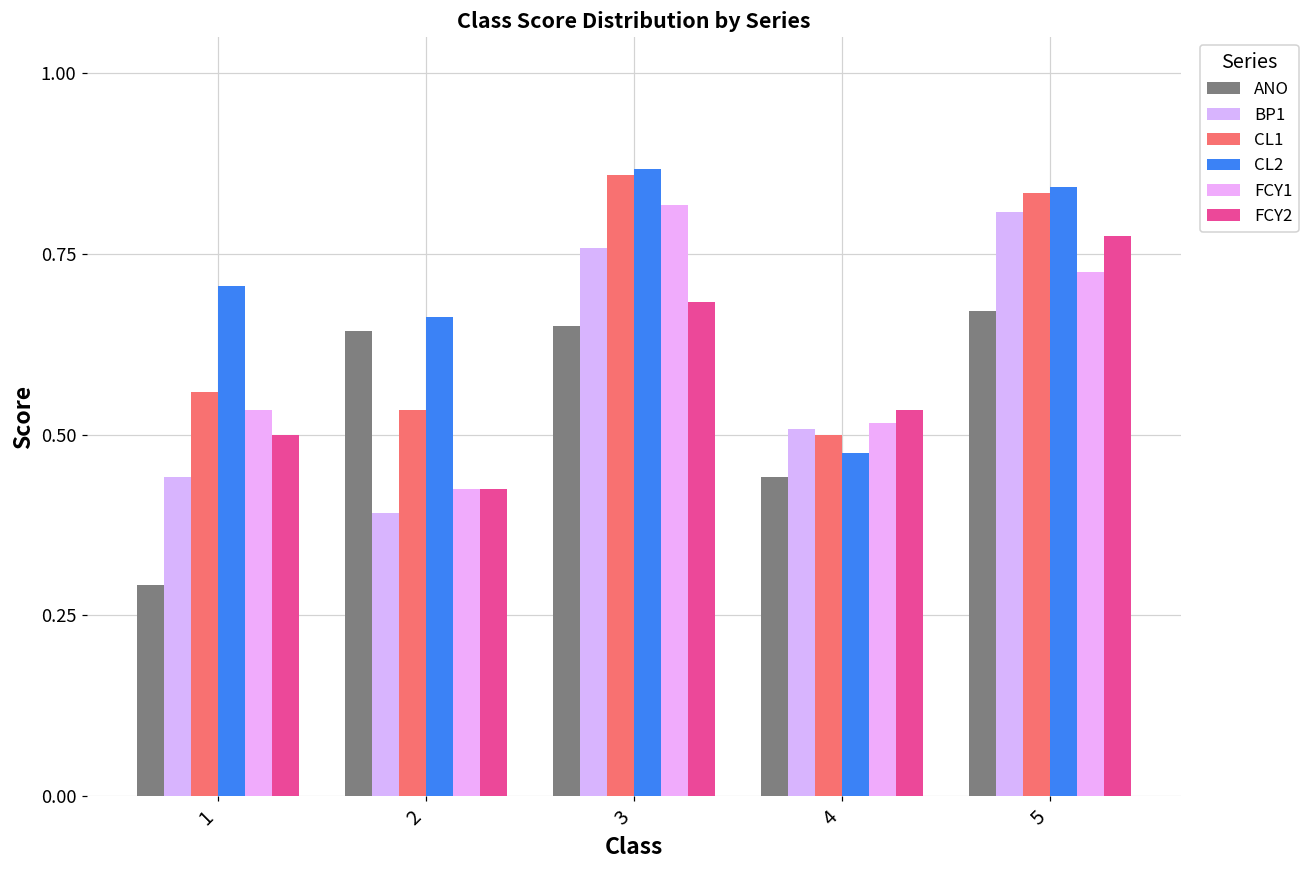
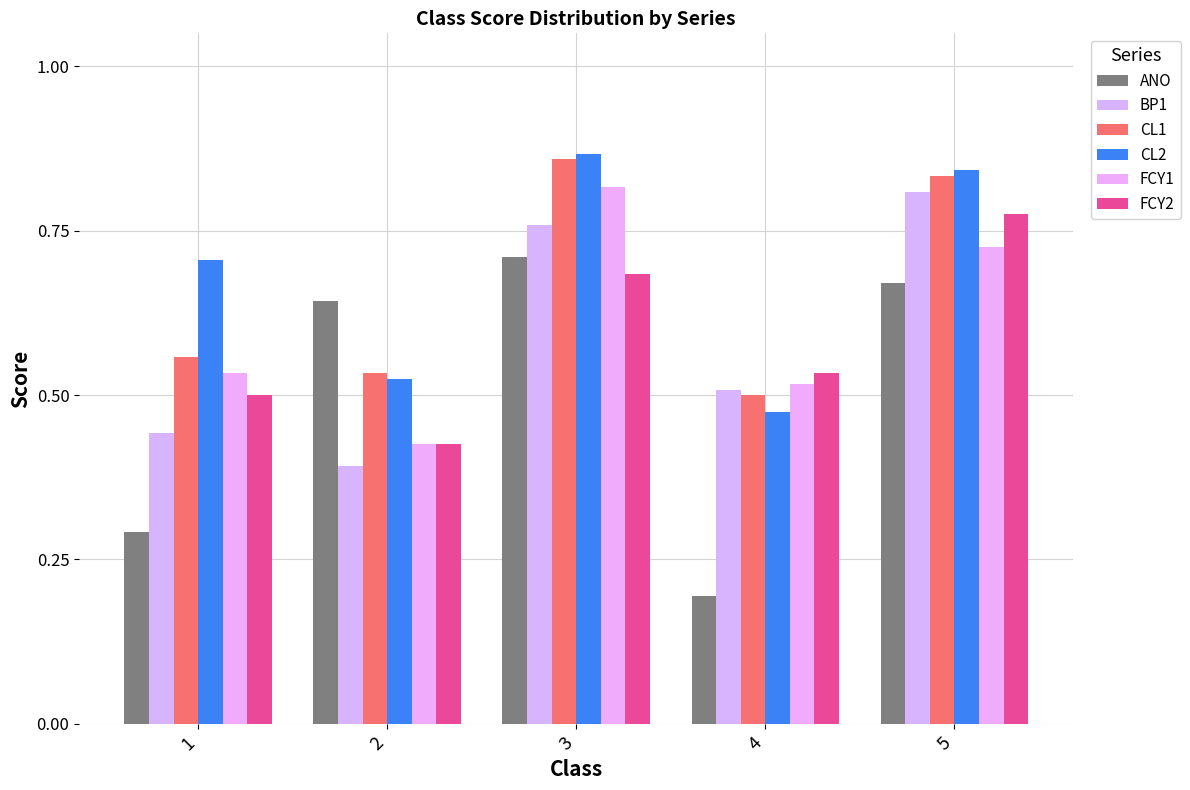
  {
    "ANO": {
      "1": 0.29,
      "2": 0.64,
-     "3": 0.65,
-     "4": 0.44,
+     "3": 0.71,
+     "4": 0.19,
      "5": 0.67
    },
    "CL2": {
      "1": 0.71,
-     "2": 0.66,
+     "2": 0.53,
      "3": 0.87,
      "4": 0.48,
      "5": 0.84
    }
  }
